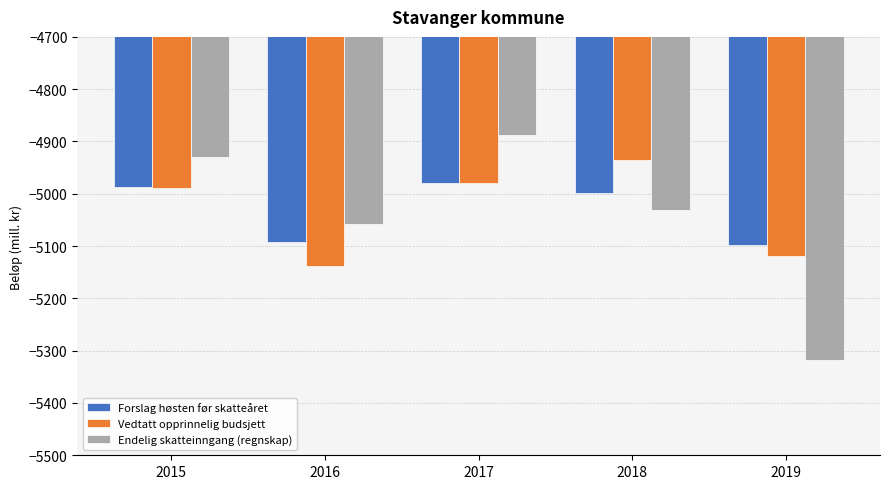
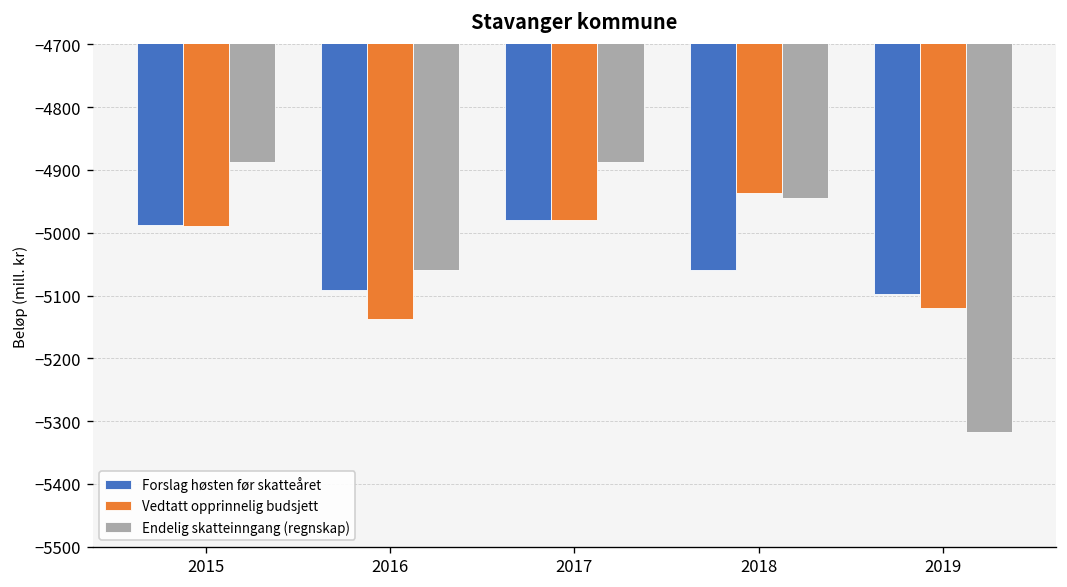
  {
    "Forslag høsten før skatteåret": {
      "2015": -4990,
      "2016": -5090,
      "2017": -4980,
-     "2018": -5000,
+     "2018": -5060,
      "2019": -5100
    },
    "Vedtatt opprinnelig budsjett": {
      "2015": -4990,
      "2016": -5140,
      "2017": -4980,
      "2018": -4940,
      "2019": -5120
    },
    "Endelig skatteinngang (regnskap)": {
-     "2015": -4930,
+     "2015": -4890,
      "2016": -5060,
      "2017": -4890,
-     "2018": -5030,
+     "2018": -4940,
      "2019": -5320
    }
  }
